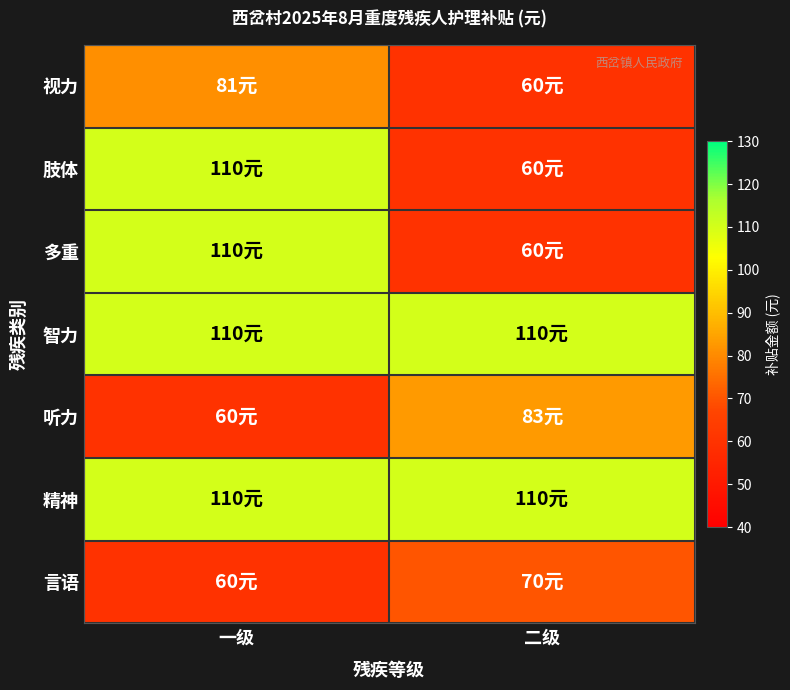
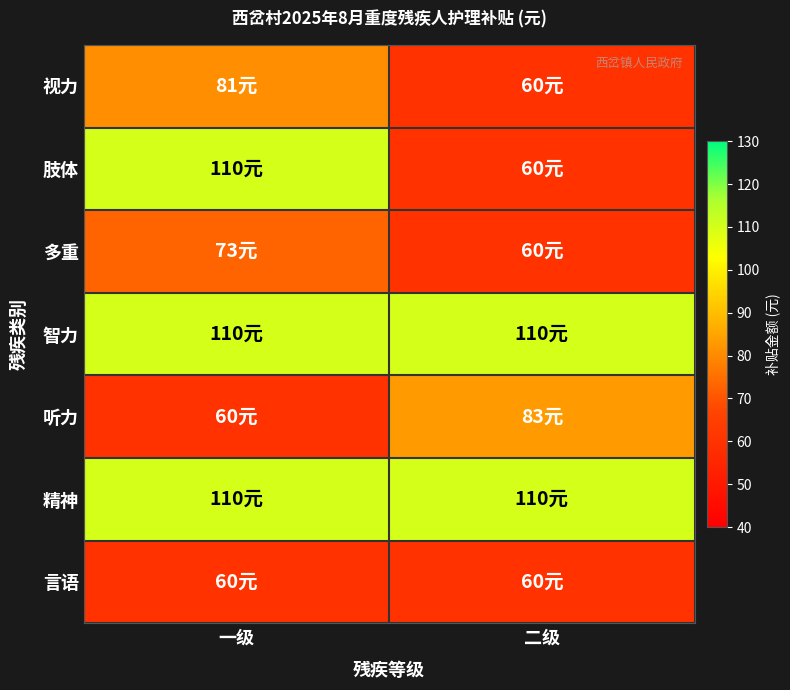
  {
    "视力": {
      "一级": "81元"
    },
    "肢体": {
      "一级": "110元",
      "二级": "60元"
    },
    "多重": {
-     "一级": "110元",
+     "一级": "73元",
      "二级": "60元"
    },
    "智力": {
      "一级": "110元",
      "二级": "110元"
    },
    "听力": {
      "一级": "60元",
      "二级": "83元"
    },
    "精神": {
      "一级": "110元",
      "二级": "110元"
    },
    "言语": {
      "一级": "60元",
-     "二级": "70元"
+     "二级": "60元"
    }
  }
